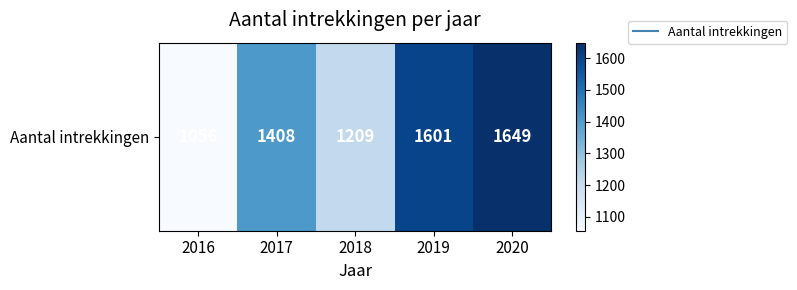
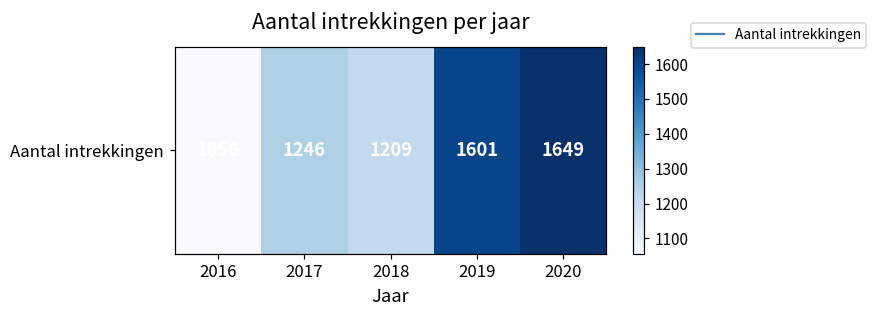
  {
    "Aantal intrekkingen": {
-     "2017": 1408,
+     "2017": 1246,
      "2018": 1209,
      "2019": 1601,
      "2020": 1649
    }
  }
